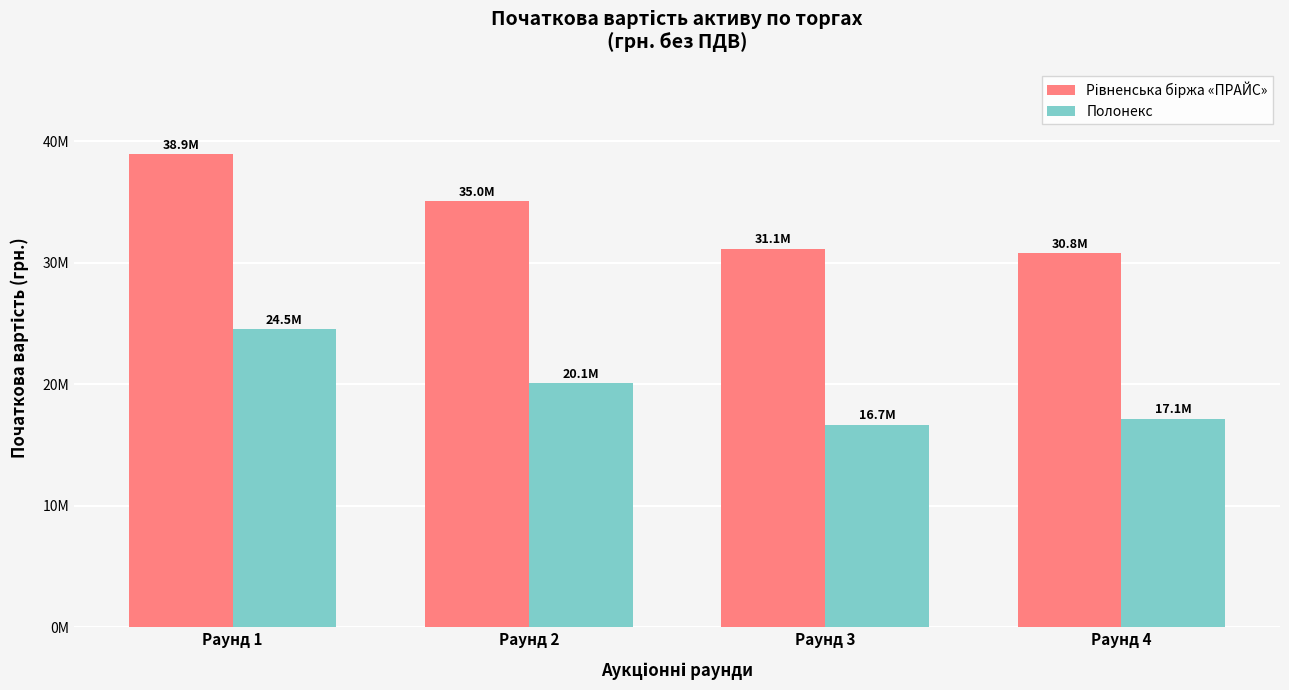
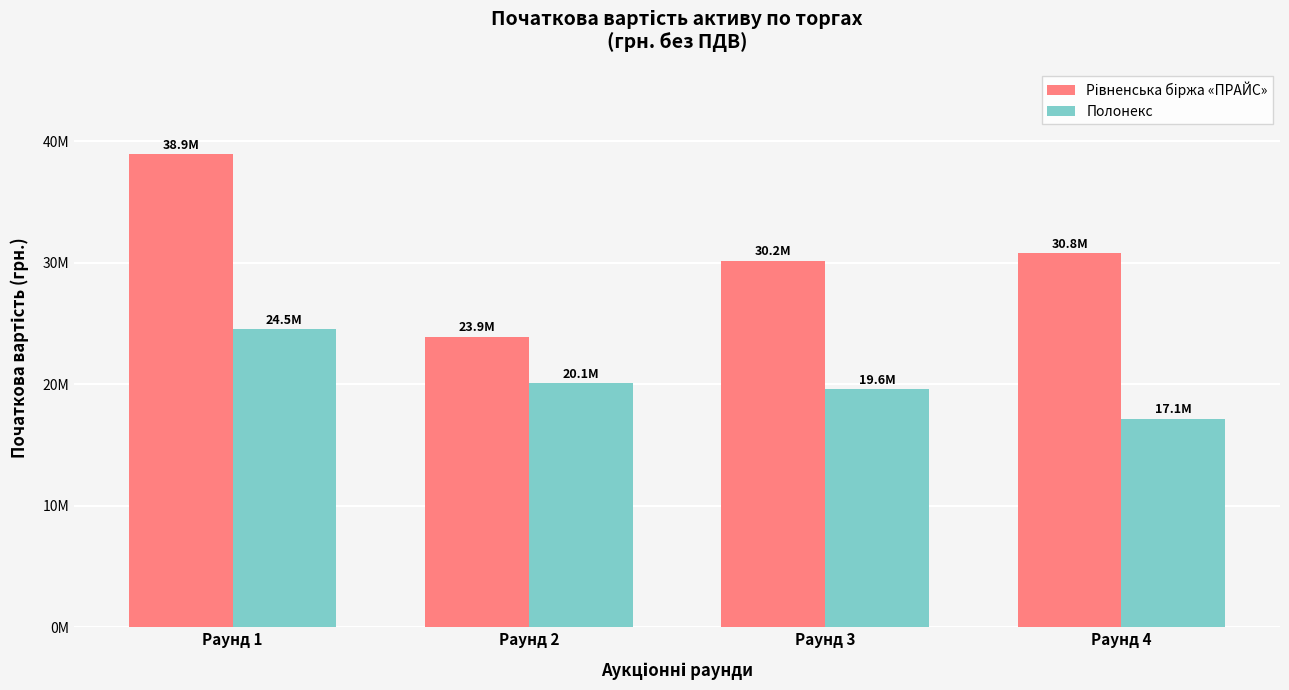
  {
    "Рівненська біржа «ПРАЙС»": {
      "Раунд 1": "38.9M",
-     "Раунд 2": "35.0M",
-     "Раунд 3": "31.1M",
+     "Раунд 2": "23.9M",
+     "Раунд 3": "30.2M",
      "Раунд 4": "30.8M"
    },
    "Полонекс": {
      "Раунд 1": "24.5M",
      "Раунд 2": "20.1M",
-     "Раунд 3": "16.7M",
+     "Раунд 3": "19.6M",
      "Раунд 4": "17.1M"
    }
  }
